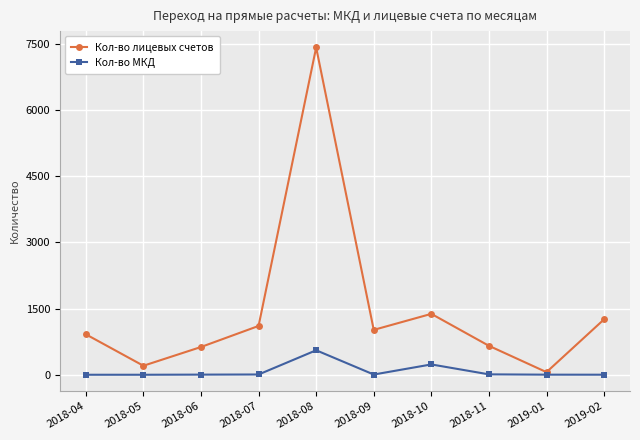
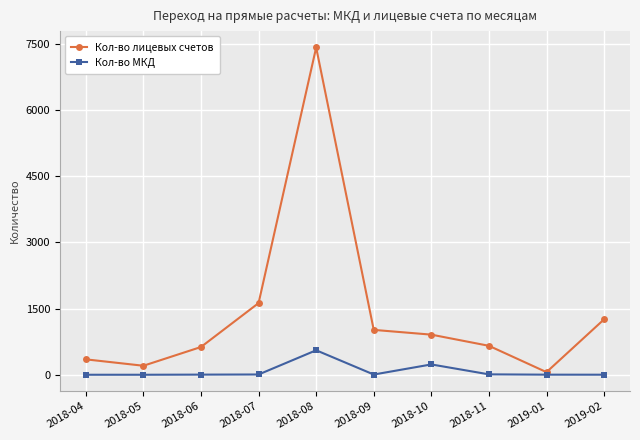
  {
    "Кол-во лицевых счетов": {
-     "2018-04": 900,
+     "2018-04": 400,
      "2018-05": 200,
      "2018-06": 600,
-     "2018-07": 1100,
+     "2018-07": 1600,
      "2018-08": 7400,
      "2018-09": 1000,
-     "2018-10": 1400,
+     "2018-10": 900,
      "2018-11": 700,
      "2019-02": 1300
    },
    "Кол-во МКД": {
      "2018-04": 0,
      "2018-05": 0,
      "2018-06": 0,
      "2018-07": 0,
      "2018-08": 600,
      "2018-09": 0,
      "2018-10": 200,
      "2018-11": 0,
      "2019-02": 0
    }
  }
